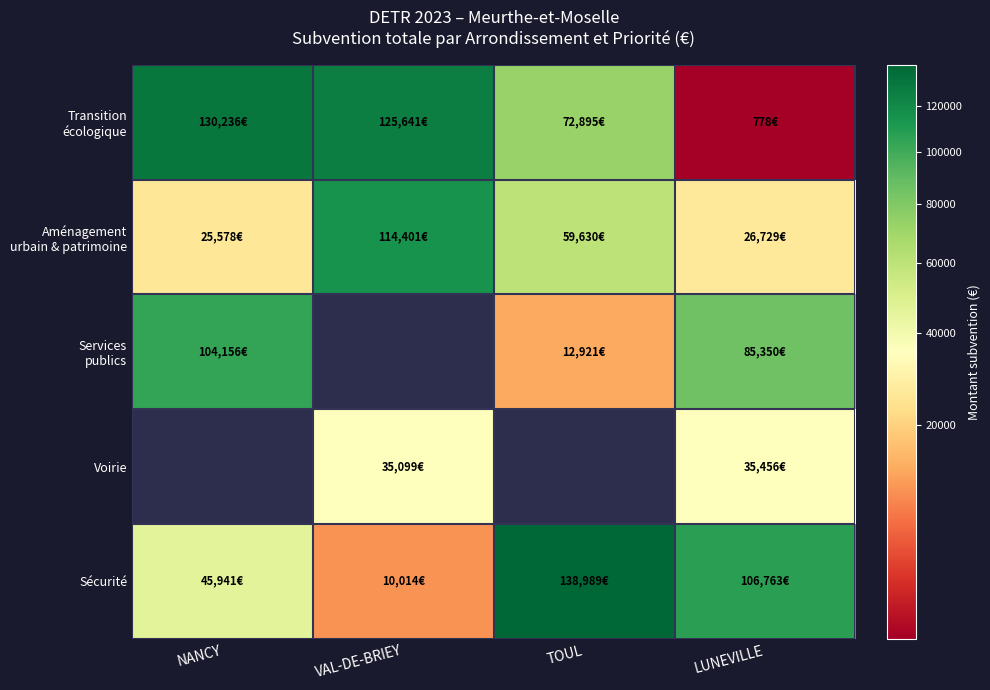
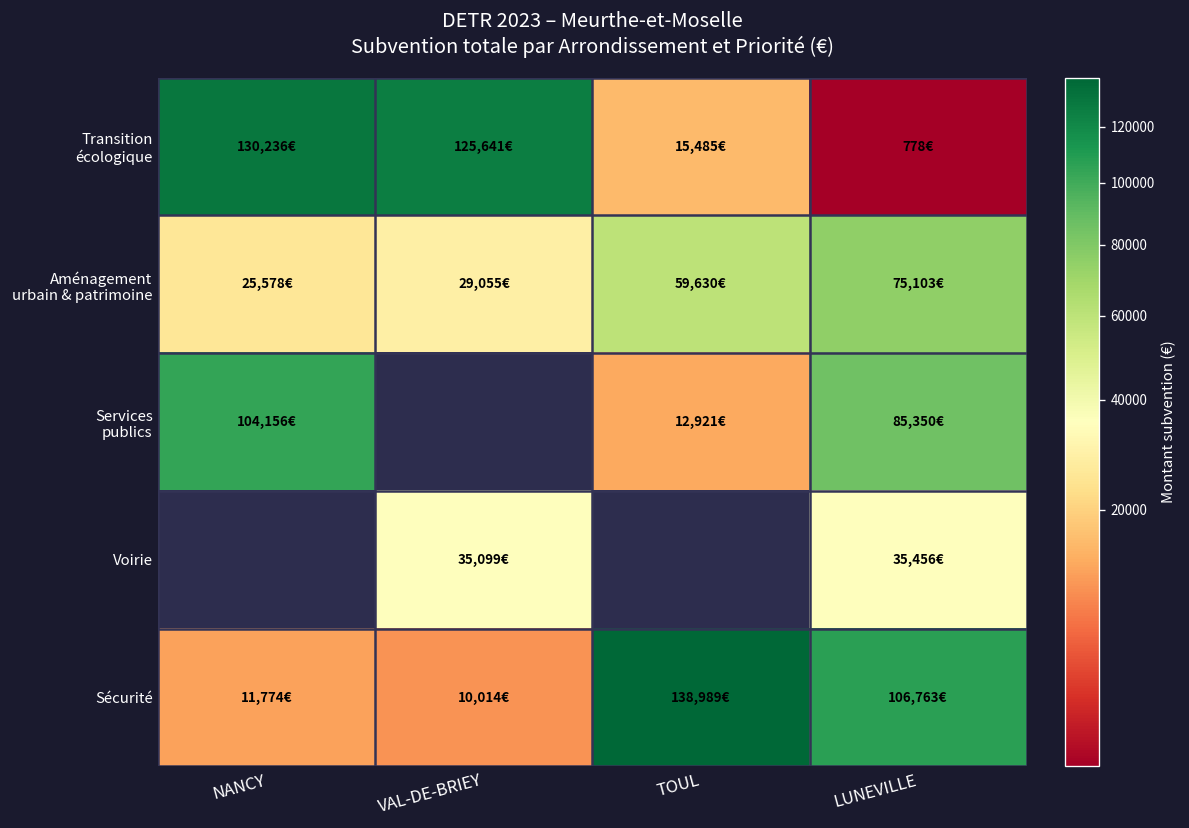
  {
    "Transition écologique": {
      "NANCY": "130,236€",
      "VAL-DE-BRIEY": "125,641€",
-     "TOUL": "72,895€",
+     "TOUL": "15,485€",
      "LUNEVILLE": "778€"
    },
    "Aménagement urbain & patrimoine": {
      "NANCY": "25,578€",
-     "VAL-DE-BRIEY": "114,401€",
+     "VAL-DE-BRIEY": "29,055€",
      "TOUL": "59,630€",
-     "LUNEVILLE": "26,729€"
+     "LUNEVILLE": "75,103€"
    },
    "Services publics": {
      "NANCY": "104,156€",
      "TOUL": "12,921€",
      "LUNEVILLE": "85,350€"
    },
    "Voirie": {
      "VAL-DE-BRIEY": "35,099€",
      "LUNEVILLE": "35,456€"
    },
    "Sécurité": {
-     "NANCY": "45,941€",
+     "NANCY": "11,774€",
      "VAL-DE-BRIEY": "10,014€",
      "TOUL": "138,989€",
      "LUNEVILLE": "106,763€"
    }
  }
